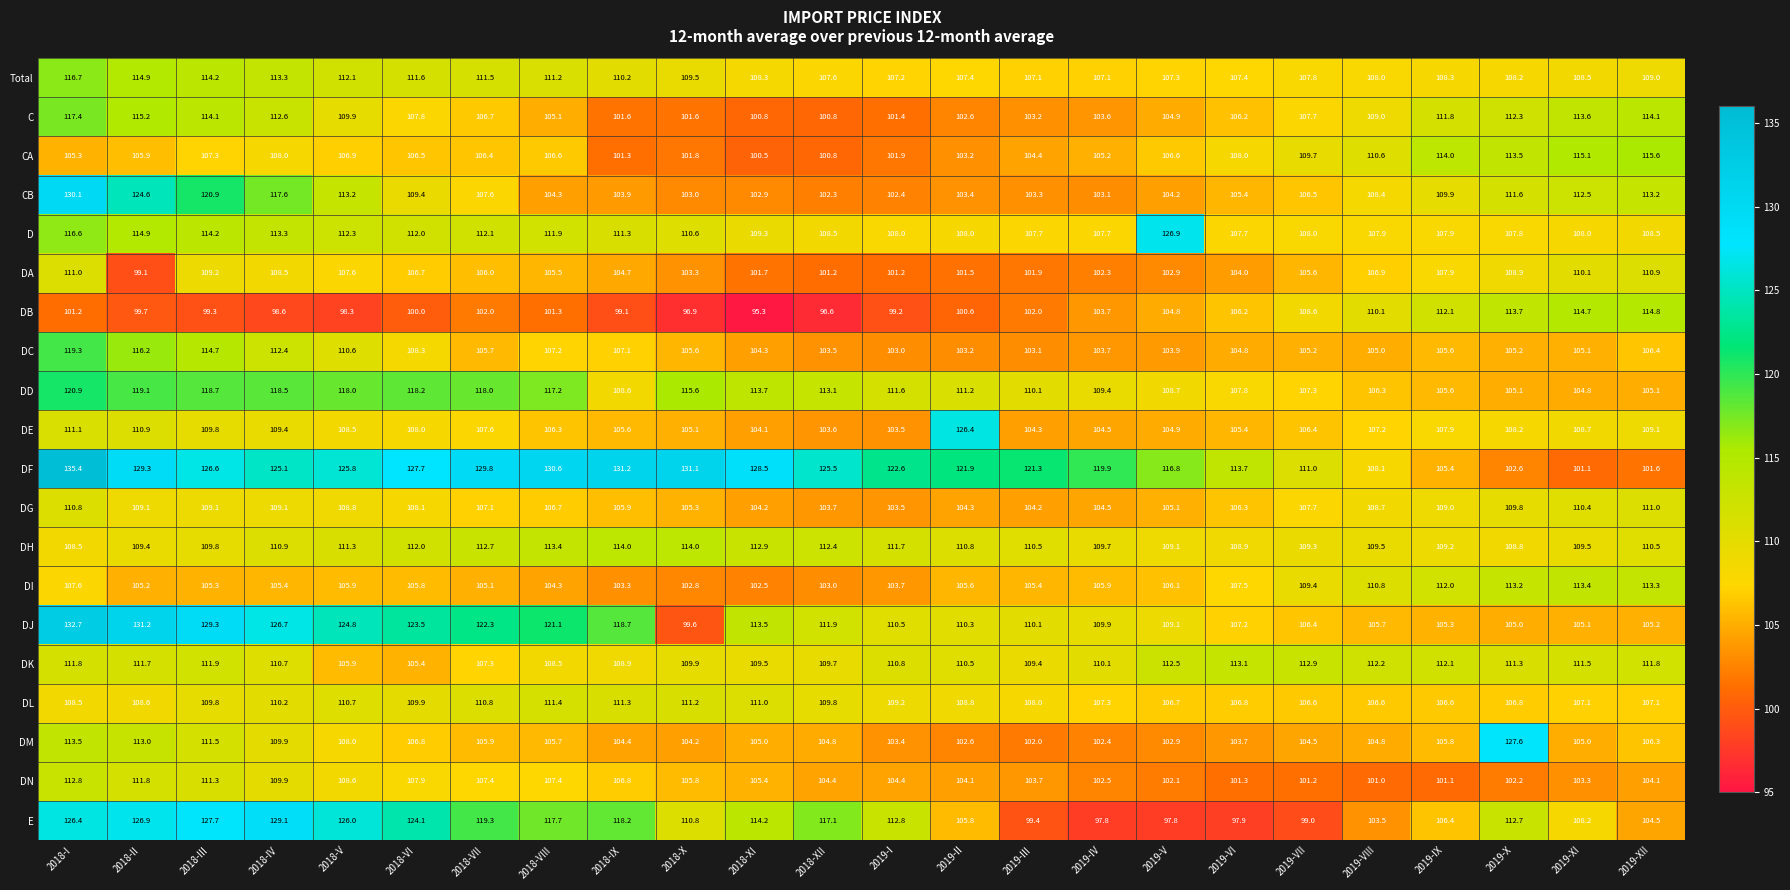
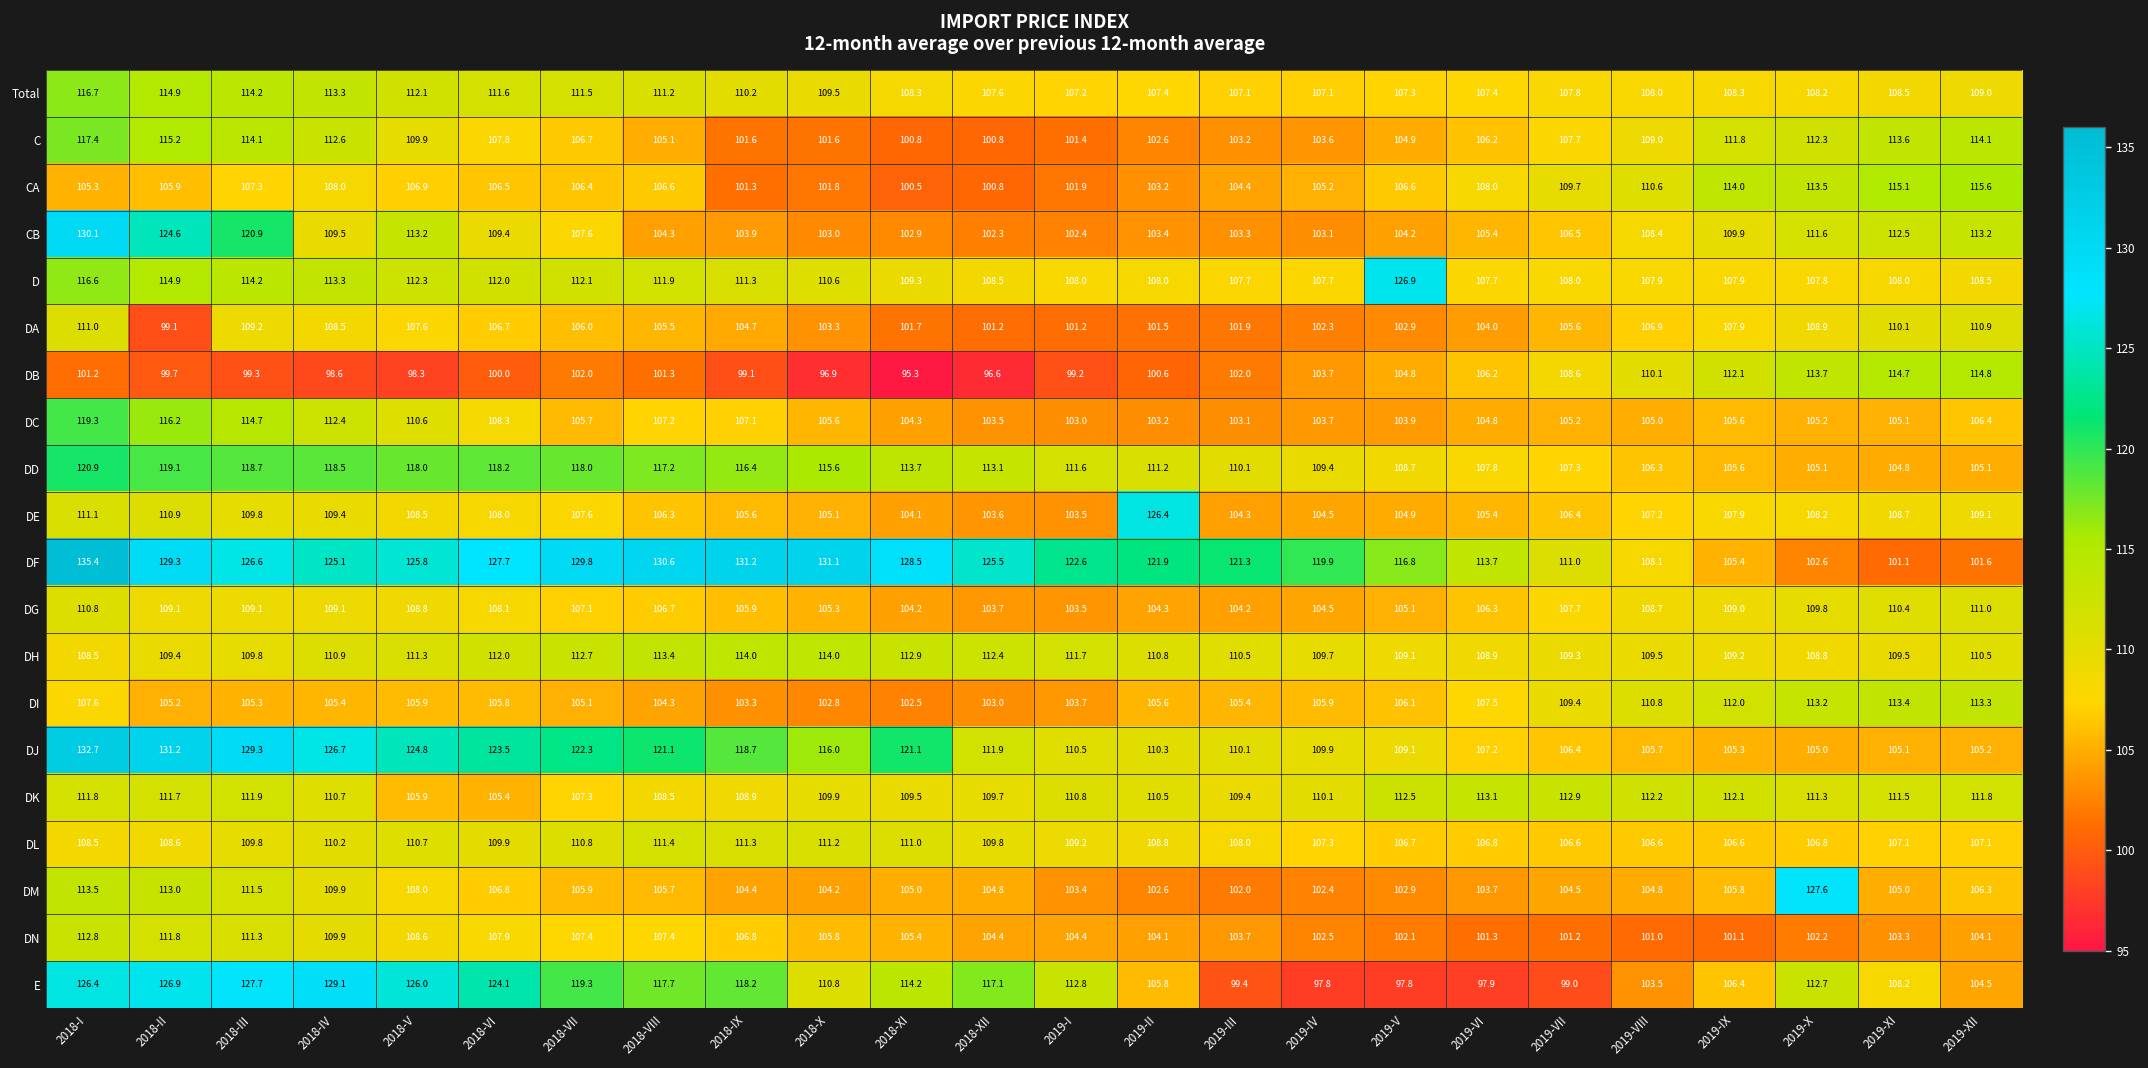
  {
    "CB": {
      "2018-I": 130.1,
      "2018-II": 124.6,
      "2018-III": 120.9,
-     "2018-IV": 117.6,
+     "2018-IV": 109.5,
      "2018-V": 113.2,
      "2018-VI": 109.4,
      "2018-VII": 107.6,
      "2018-VIII": 104.3,
      "2018-IX": 103.9,
      "2018-X": 103.0,
      "2018-XI": 102.9,
      "2018-XII": 102.3,
      "2019-I": 102.4,
      "2019-II": 103.4,
      "2019-III": 103.3,
      "2019-IV": 103.1,
      "2019-V": 104.2,
      "2019-VI": 105.4,
      "2019-VII": 106.5,
      "2019-VIII": 108.4,
      "2019-IX": 109.9,
      "2019-X": 111.6,
      "2019-XI": 112.5,
      "2019-XII": 113.2
    },
    "DD": {
      "2018-I": 120.9,
      "2018-II": 119.1,
      "2018-III": 118.7,
      "2018-IV": 118.5,
      "2018-V": 118.0,
      "2018-VI": 118.2,
      "2018-VII": 118.0,
      "2018-VIII": 117.2,
-     "2018-IX": 108.6,
+     "2018-IX": 116.4,
      "2018-X": 115.6,
      "2018-XI": 113.7,
      "2018-XII": 113.1,
      "2019-I": 111.6,
      "2019-II": 111.2,
      "2019-III": 110.1,
      "2019-IV": 109.4,
      "2019-V": 108.7,
      "2019-VI": 107.8,
      "2019-VII": 107.3,
      "2019-VIII": 106.3,
      "2019-IX": 105.6,
      "2019-X": 105.1,
      "2019-XI": 104.8,
      "2019-XII": 105.1
    },
    "DJ": {
      "2018-I": 132.7,
      "2018-II": 131.2,
      "2018-III": 129.3,
      "2018-IV": 126.7,
      "2018-V": 124.8,
      "2018-VI": 123.5,
      "2018-VII": 122.3,
      "2018-VIII": 121.1,
      "2018-IX": 118.7,
-     "2018-X": 99.6,
-     "2018-XI": 113.5,
+     "2018-X": 116.0,
+     "2018-XI": 121.1,
      "2018-XII": 111.9,
      "2019-I": 110.5,
      "2019-II": 110.3,
      "2019-III": 110.1,
      "2019-IV": 109.9,
      "2019-V": 109.1,
      "2019-VI": 107.2,
      "2019-VII": 106.4,
      "2019-VIII": 105.7,
      "2019-IX": 105.3,
      "2019-X": 105.0,
      "2019-XI": 105.1,
      "2019-XII": 105.2
    }
  }
